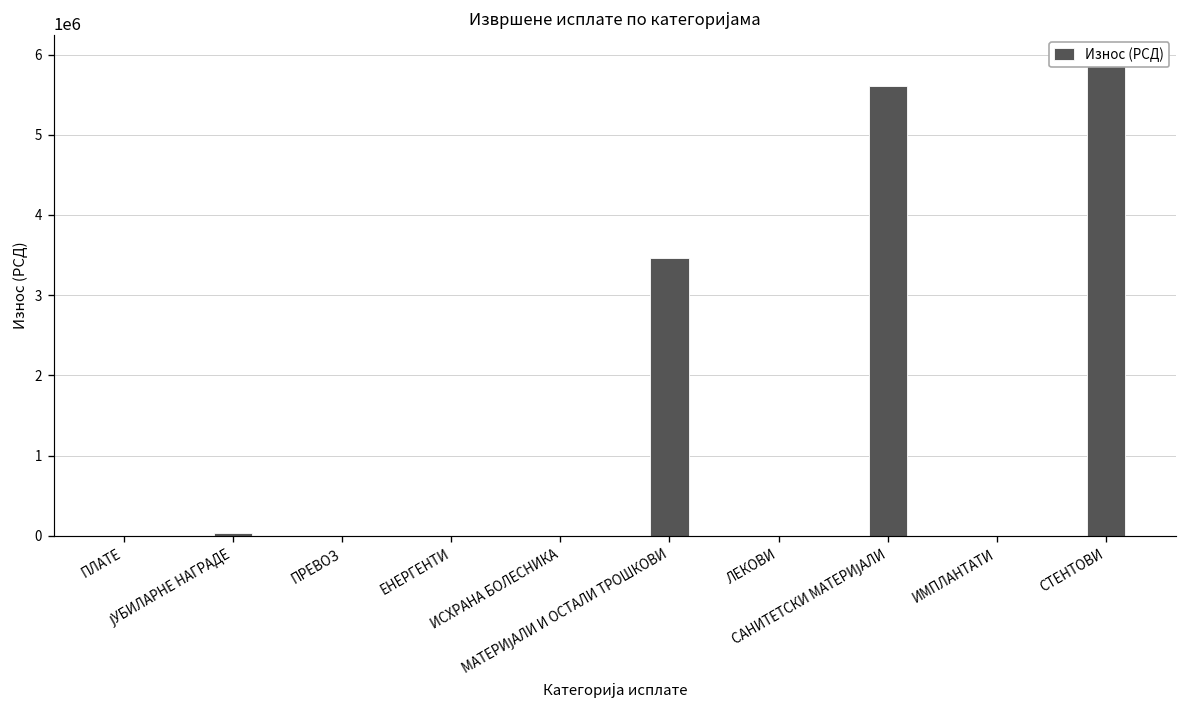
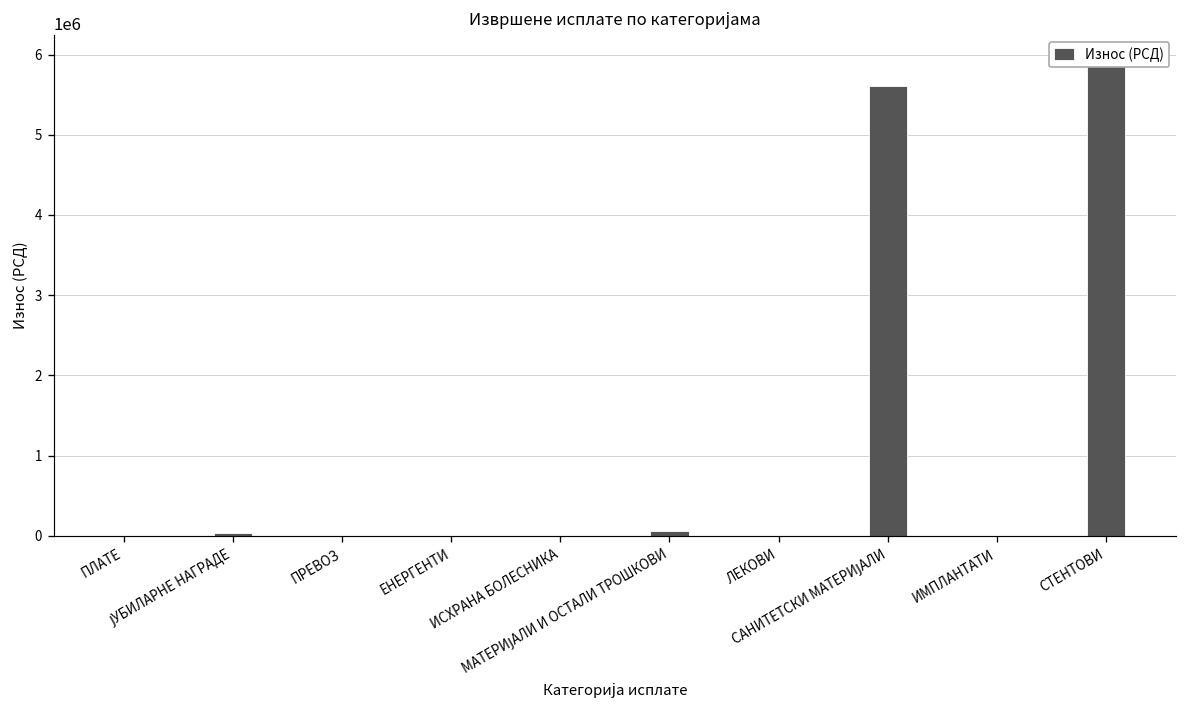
  {
    "ПЛАТЕ": 0,
    "ПРЕВОЗ": 0,
    "ЕНЕРГЕНТИ": 0,
    "ИСХРАНА БОЛЕСНИКА": 0,
-   "МАТЕРИЈАЛИ И ОСТАЛИ ТРОШКОВИ": 3500000,
+   "МАТЕРИЈАЛИ И ОСТАЛИ ТРОШКОВИ": 100000,
    "ЛЕКОВИ": 0,
    "САНИТЕТСКИ МАТЕРИЈАЛИ": 5600000,
    "ИМПЛАНТАТИ": 0
  }
